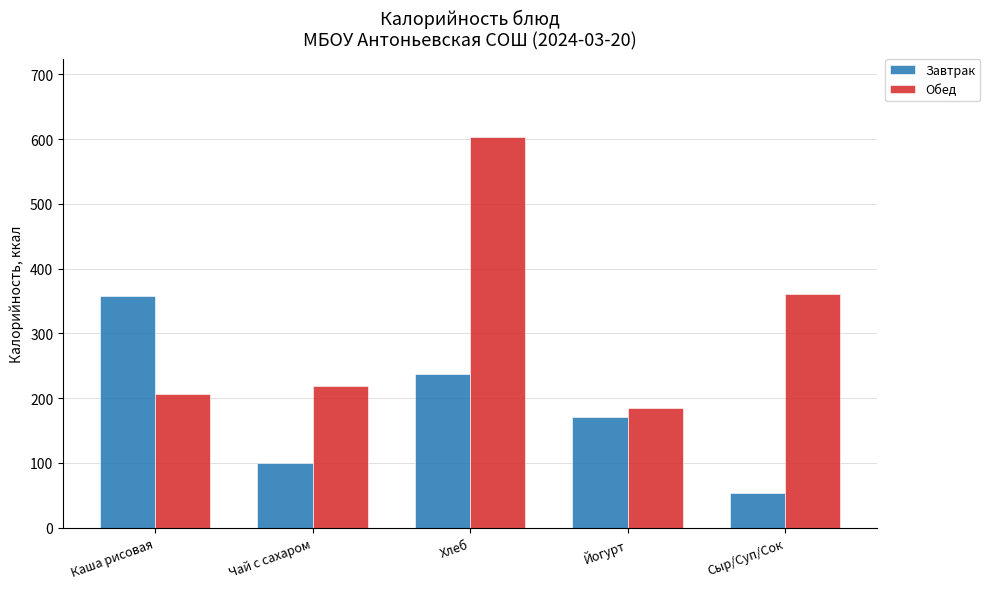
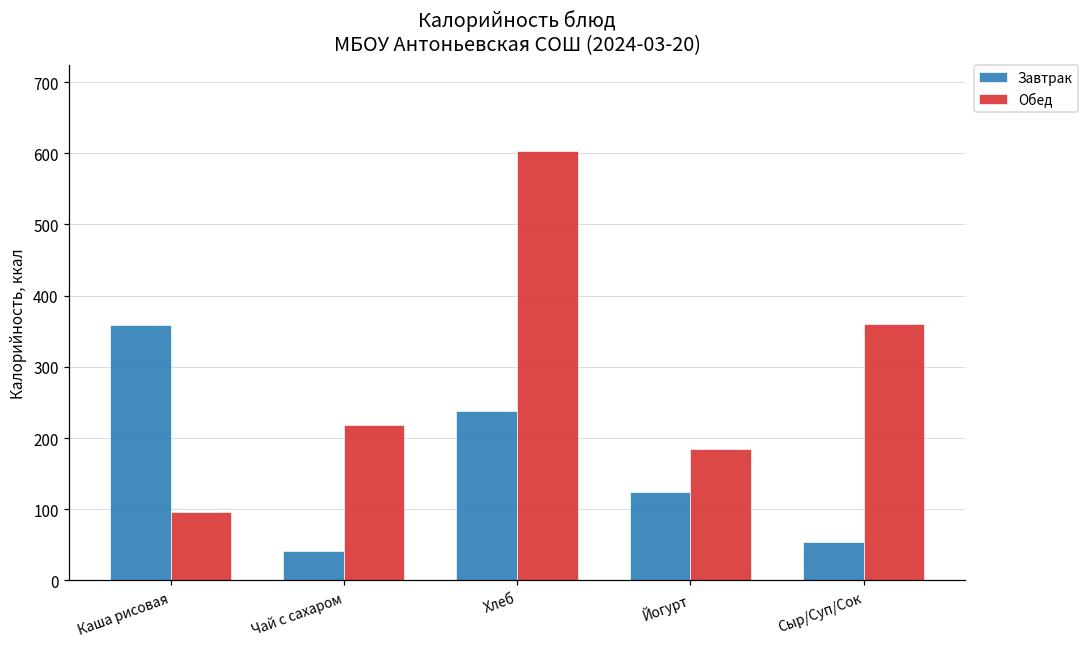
  {
    "Завтрак": {
      "Каша рисовая": 360,
-     "Чай с сахаром": 100,
+     "Чай с сахаром": 40,
      "Хлеб": 240,
-     "Йогурт": 170,
+     "Йогурт": 120,
      "Сыр/Суп/Сок": 50
    },
    "Обед": {
-     "Каша рисовая": 210,
+     "Каша рисовая": 100,
      "Чай с сахаром": 220,
      "Хлеб": 600,
      "Йогурт": 180,
      "Сыр/Суп/Сок": 360
    }
  }
